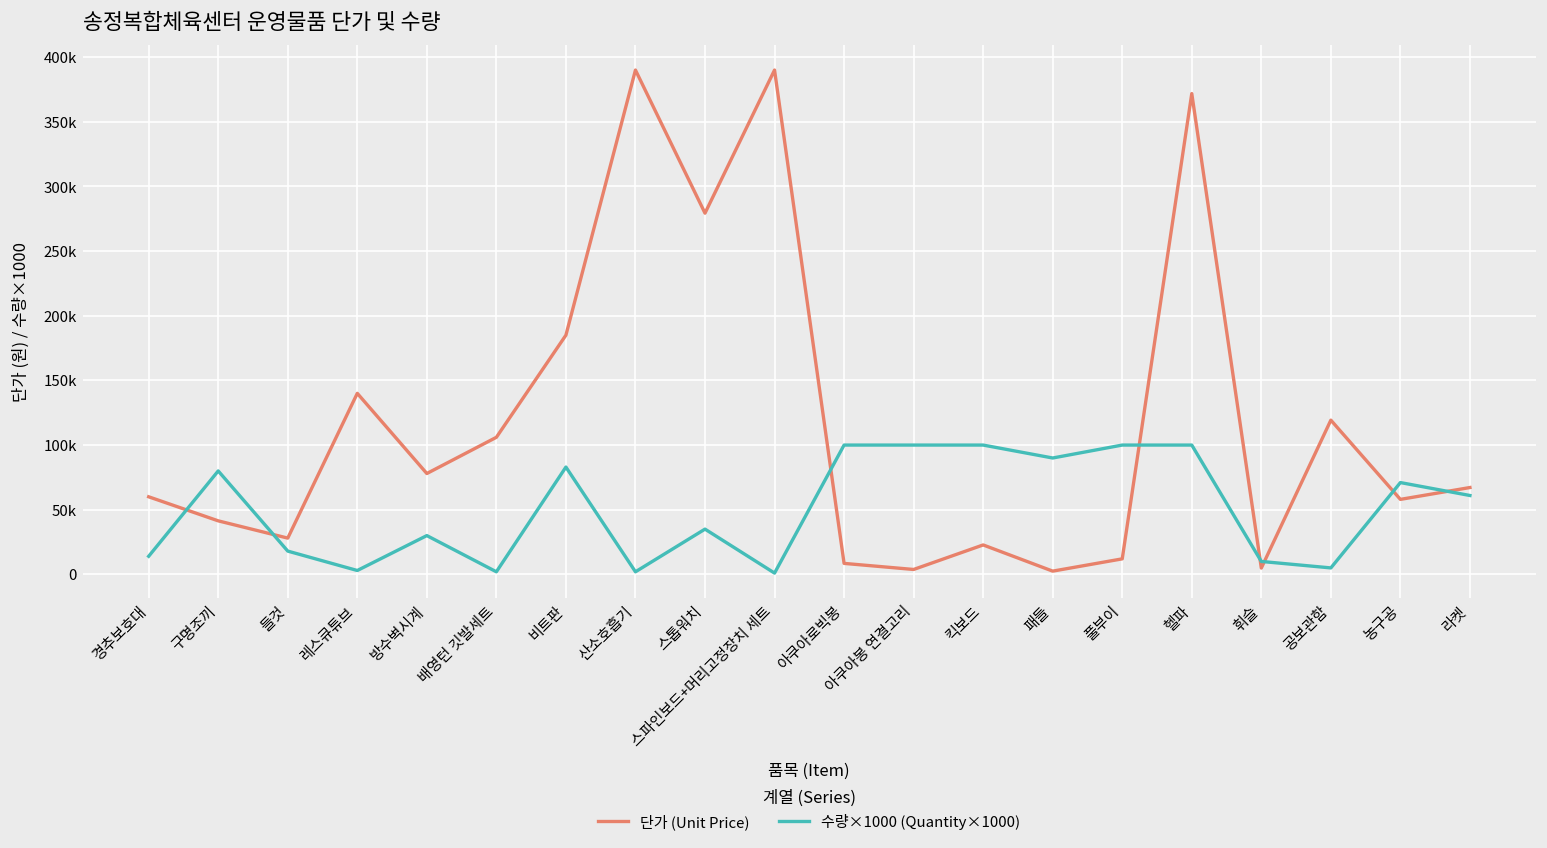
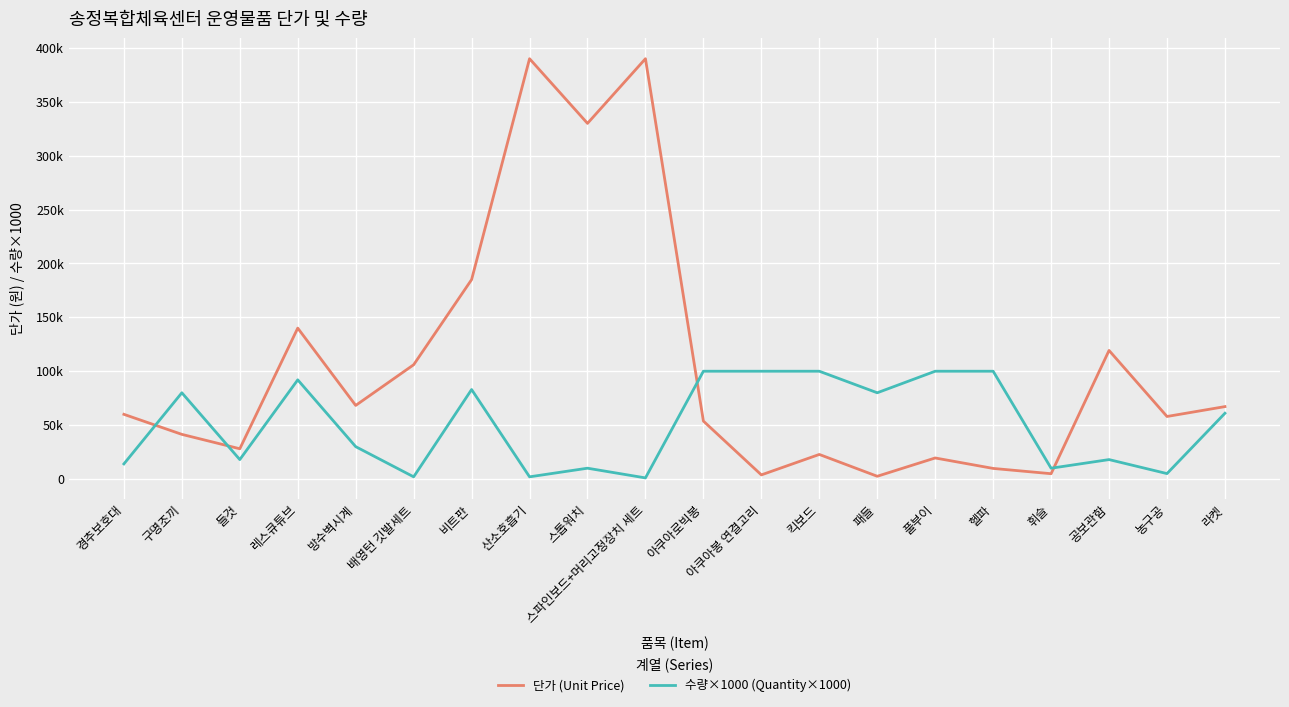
  {
    "단가 (Unit Price)": {
      "경추보호대": 60000,
      "구명조끼": 41000,
      "들것": 28000,
      "레스큐튜브": 140000,
-     "방수벽시계": 78000,
+     "방수벽시계": 68000,
      "배영턴 깃발세트": 106000,
      "비트판": 185000,
      "산소호흡기": 390000,
-     "스톱워치": 279000,
+     "스톱워치": 330000,
      "스파인보드+머리고정장치 세트": 390000,
-     "아쿠아로빅봉": 9000,
+     "아쿠아로빅봉": 54000,
      "아쿠아봉 연결고리": 4000,
      "킥보드": 23000,
      "패들": 3000,
-     "풀부이": 12000,
-     "헬파": 372000,
+     "풀부이": 20000,
+     "헬파": 10000,
      "휘슬": 5000,
      "공보관함": 119000,
      "농구공": 58000,
      "라켓": 67000
    },
    "수량×1000 (Quantity×1000)": {
      "경추보호대": 14000,
      "구명조끼": 80000,
      "들것": 18000,
-     "레스큐튜브": 3000,
+     "레스큐튜브": 92000,
      "방수벽시계": 30000,
      "배영턴 깃발세트": 2000,
      "비트판": 83000,
      "산소호흡기": 2000,
-     "스톱워치": 35000,
+     "스톱워치": 10000,
      "스파인보드+머리고정장치 세트": 1000,
      "아쿠아로빅봉": 100000,
      "아쿠아봉 연결고리": 100000,
      "킥보드": 100000,
-     "패들": 90000,
+     "패들": 80000,
      "풀부이": 100000,
      "헬파": 100000,
      "휘슬": 10000,
-     "공보관함": 5000,
-     "농구공": 71000,
+     "공보관함": 18000,
+     "농구공": 5000,
      "라켓": 61000
    }
  }
